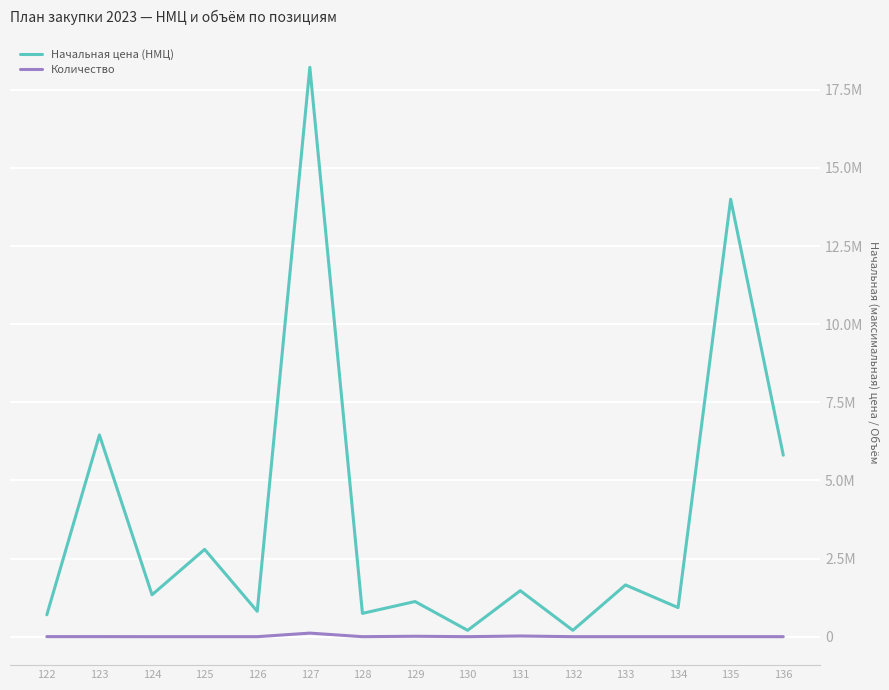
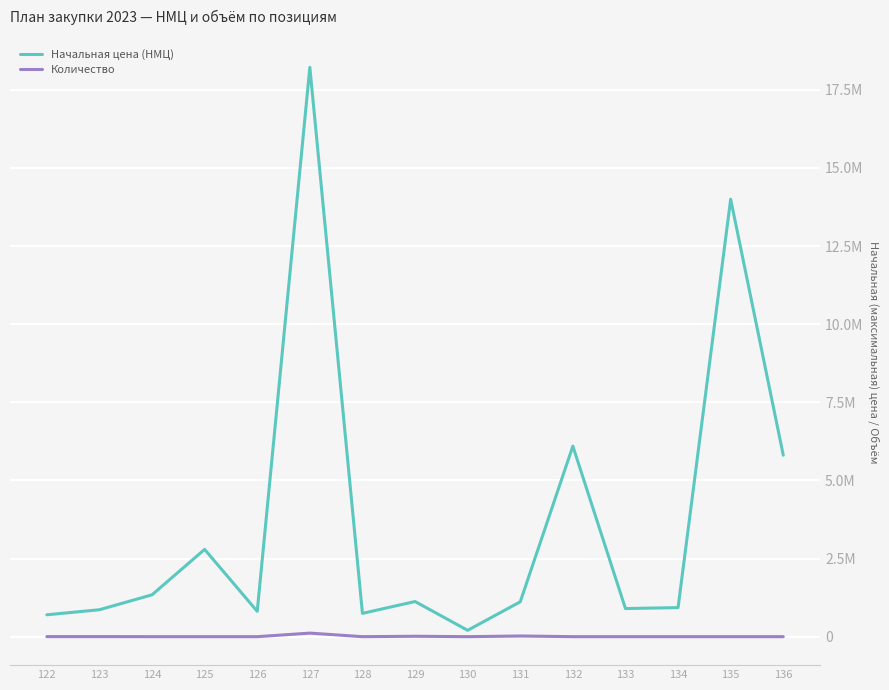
  {
    "Начальная цена (НМЦ)": {
      "122": 700000,
-     "123": 6500000,
+     "123": 900000,
      "124": 1300000,
      "125": 2800000,
      "126": 800000,
      "127": 18200000,
      "128": 700000,
      "129": 1100000,
      "130": 200000,
-     "131": 1500000,
-     "132": 200000,
-     "133": 1700000,
+     "131": 1100000,
+     "132": 6100000,
+     "133": 900000,
      "134": 900000,
      "135": 14000000,
      "136": 5800000
    },
    "Количество": {
      "122": 0,
      "123": 0,
      "124": 0,
      "125": 0,
      "126": 0,
      "127": 100000,
      "128": 0,
      "129": 0,
      "130": 0,
      "131": 0,
      "132": 0,
      "133": 0,
      "134": 0,
      "135": 0,
      "136": 0
    }
  }
